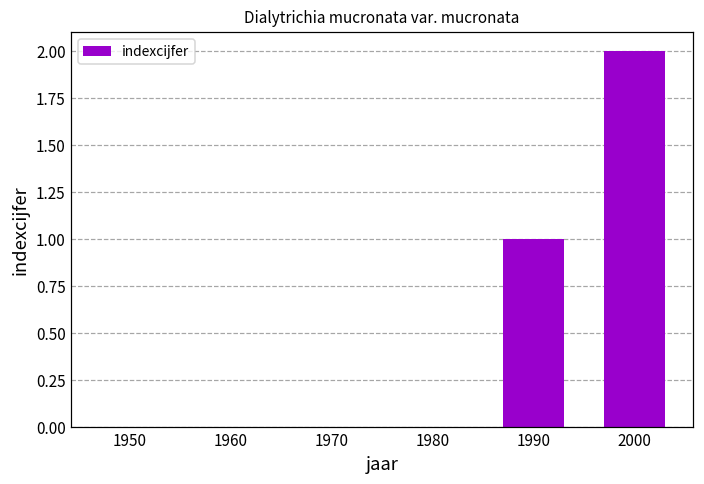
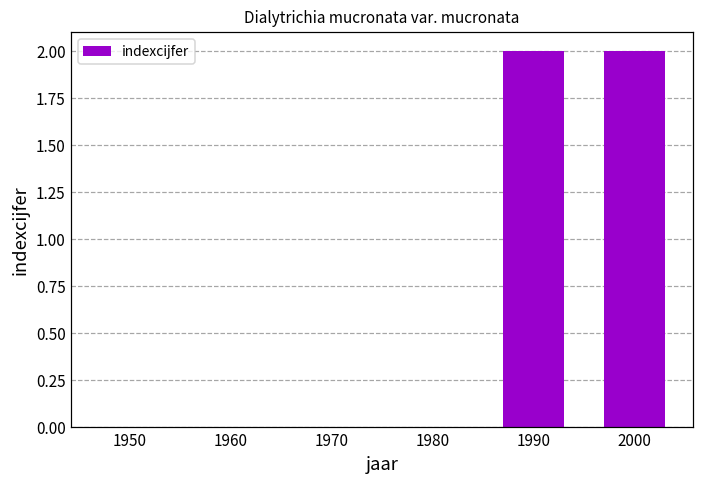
  {
    "1950": 0,
    "1960": 0,
    "1970": 0,
    "1980": 0,
-   "1990": 1,
+   "1990": 2,
    "2000": 2
  }
